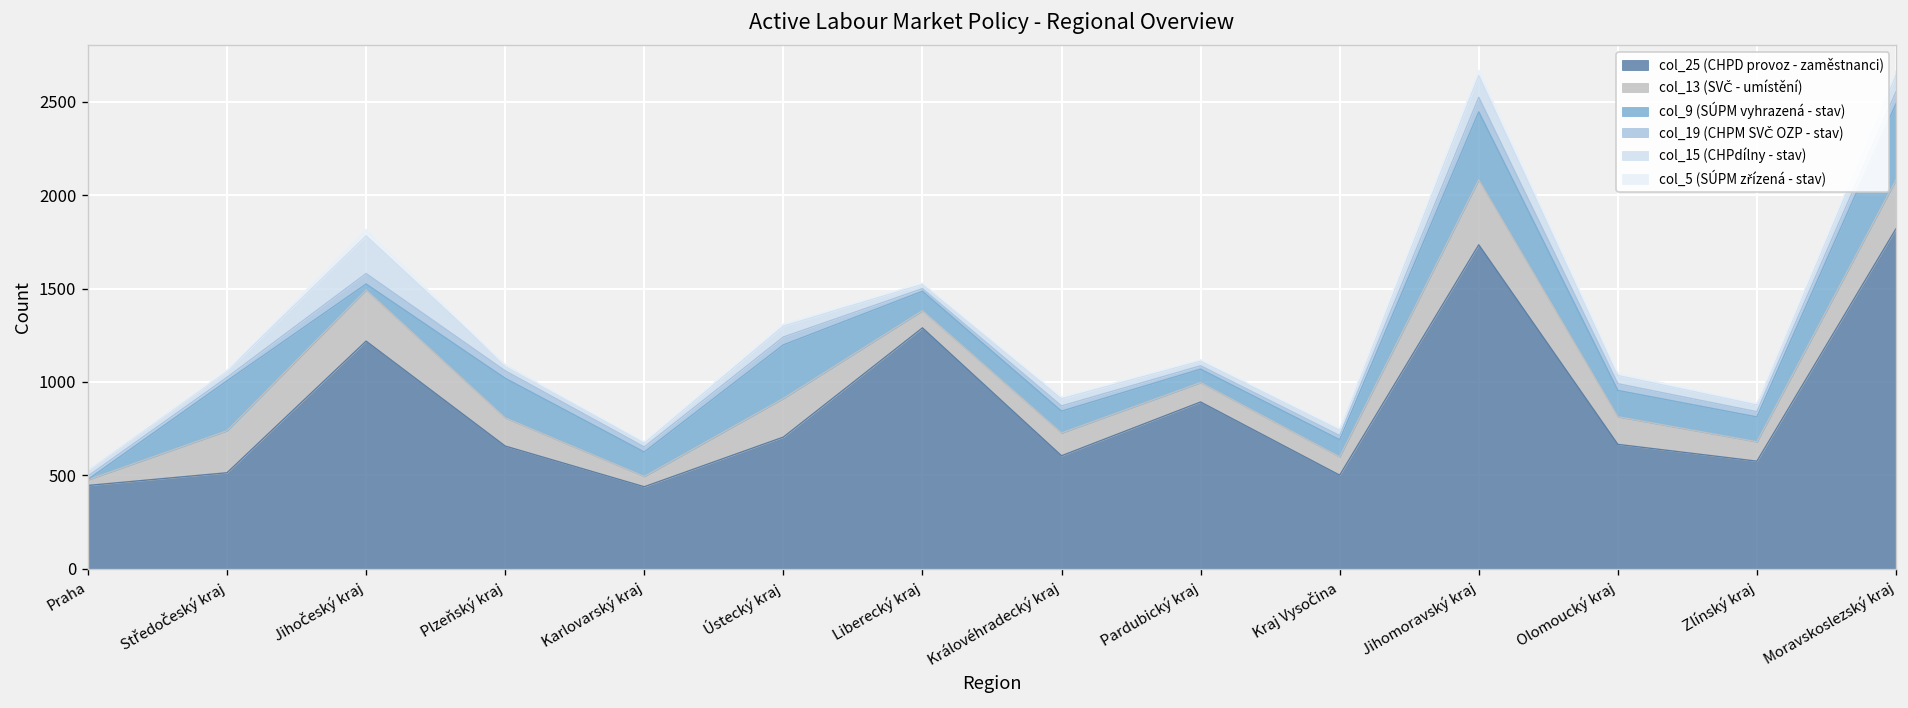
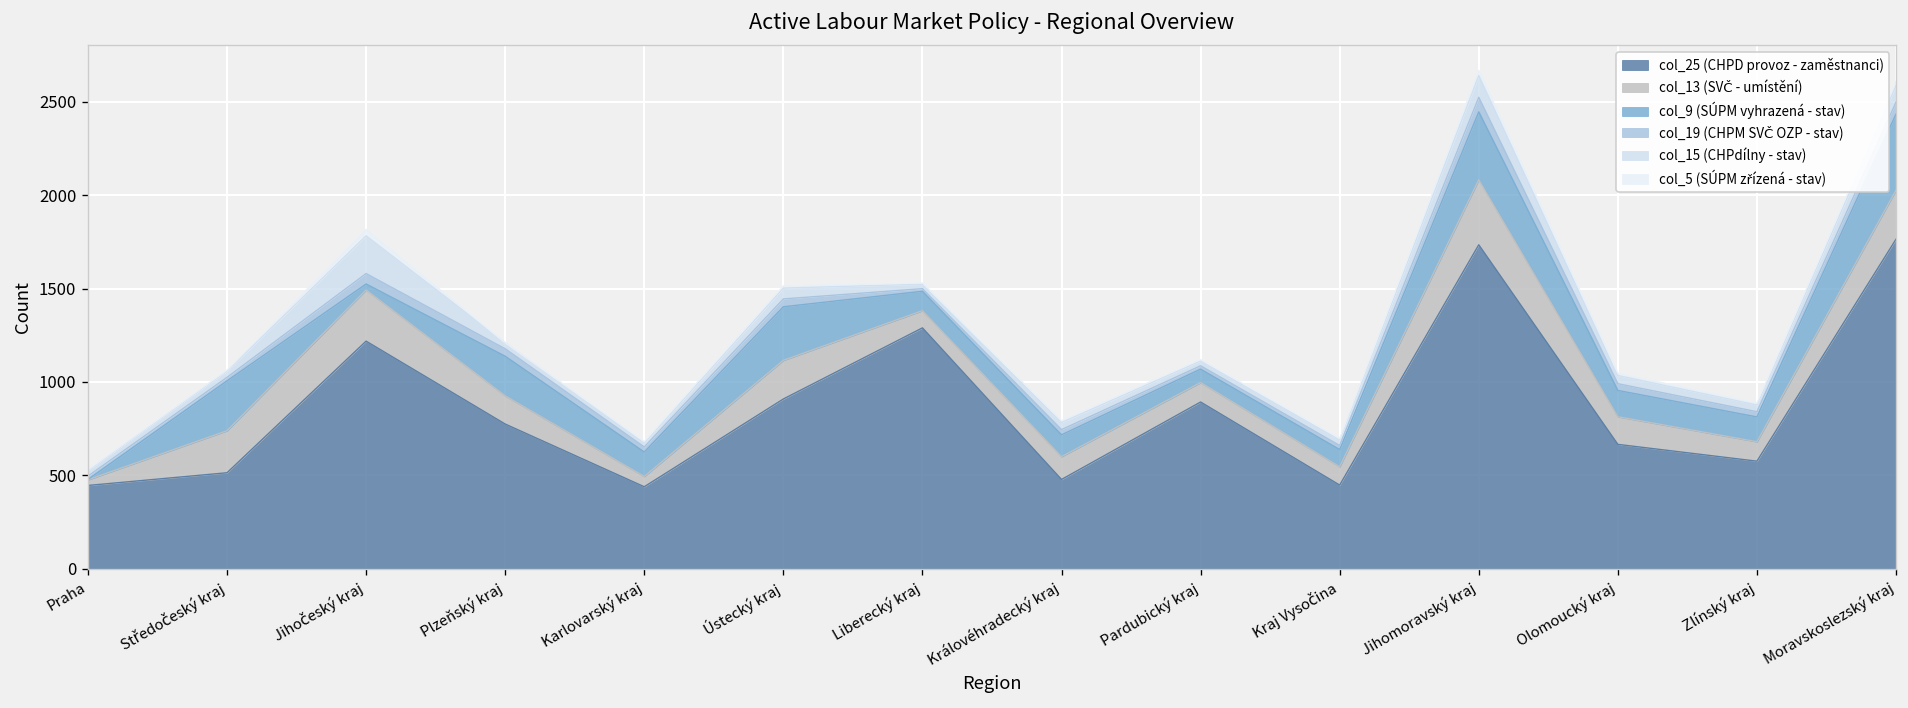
  {
    "col_25 (CHPD provoz - zaměstnanci)": {
      "Praha": 450,
      "Středočeský kraj": 510,
      "Jihočeský kraj": 1220,
-     "Plzeňský kraj": 660,
+     "Plzeňský kraj": 780,
      "Karlovarský kraj": 440,
-     "Ústecký kraj": 710,
+     "Ústecký kraj": 910,
      "Liberecký kraj": 1290,
-     "Královéhradecký kraj": 610,
+     "Královéhradecký kraj": 480,
      "Pardubický kraj": 890,
-     "Kraj Vysočina": 500,
+     "Kraj Vysočina": 450,
      "Jihomoravský kraj": 1740,
      "Olomoucký kraj": 670,
      "Zlínský kraj": 580,
-     "Moravskoslezský kraj": 1820
+     "Moravskoslezský kraj": 1770
    }
  }
